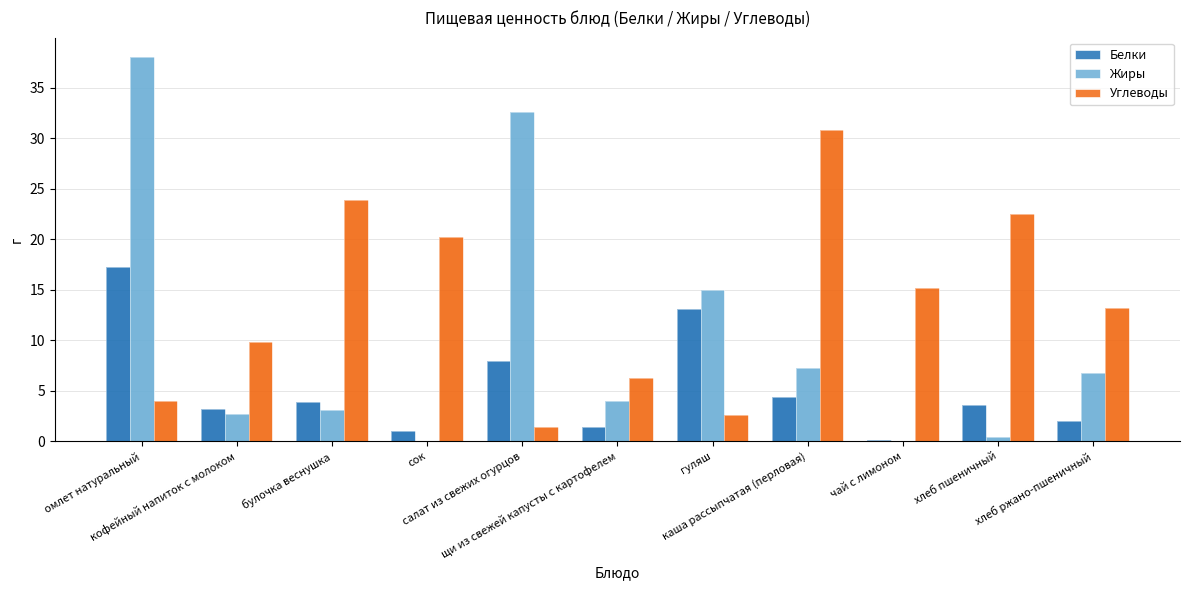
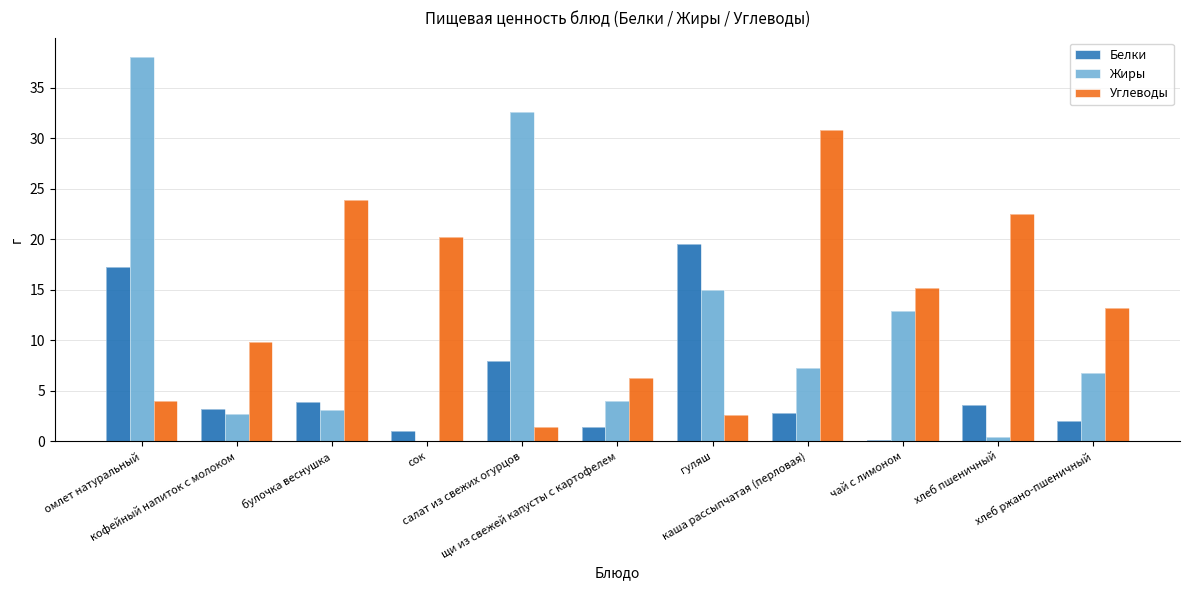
  {
    "Белки": {
      "омлет натуральный": 17.2,
      "кофейный напиток с молоком": 3.2,
      "булочка веснушка": 3.9,
      "сок": 1.0,
      "салат из свежих огурцов": 7.9,
      "щи из свежей капусты с картофелем": 1.4,
-     "гуляш": 13.1,
-     "каша рассыпчатая (перловая)": 4.4,
+     "гуляш": 19.6,
+     "каша рассыпчатая (перловая)": 2.8,
      "хлеб пшеничный": 3.6,
      "хлеб ржано-пшеничный": 2.0
    },
    "Жиры": {
      "омлет натуральный": 38.1,
      "кофейный напиток с молоком": 2.7,
      "булочка веснушка": 3.1,
      "сок": 0.0,
      "салат из свежих огурцов": 32.6,
      "щи из свежей капусты с картофелем": 4.0,
      "гуляш": 15.0,
      "каша рассыпчатая (перловая)": 7.3,
-     "чай с лимоном": 0.0,
+     "чай с лимоном": 12.9,
      "хлеб пшеничный": 0.5,
      "хлеб ржано-пшеничный": 6.8
    },
    "Углеводы": {
      "омлет натуральный": 4.0,
      "кофейный напиток с молоком": 9.8,
      "булочка веснушка": 23.9,
      "сок": 20.2,
      "салат из свежих огурцов": 1.4,
      "щи из свежей капусты с картофелем": 6.3,
      "гуляш": 2.6,
      "каша рассыпчатая (перловая)": 30.9,
      "чай с лимоном": 15.2,
      "хлеб пшеничный": 22.5,
      "хлеб ржано-пшеничный": 13.2
    }
  }
